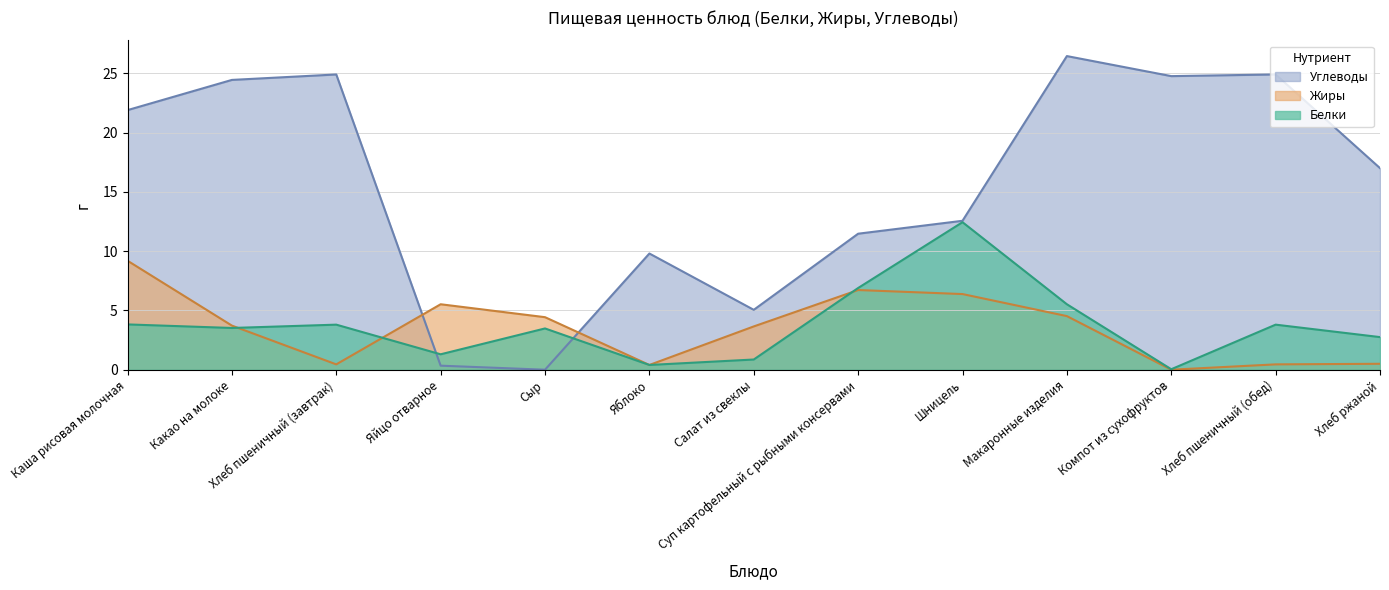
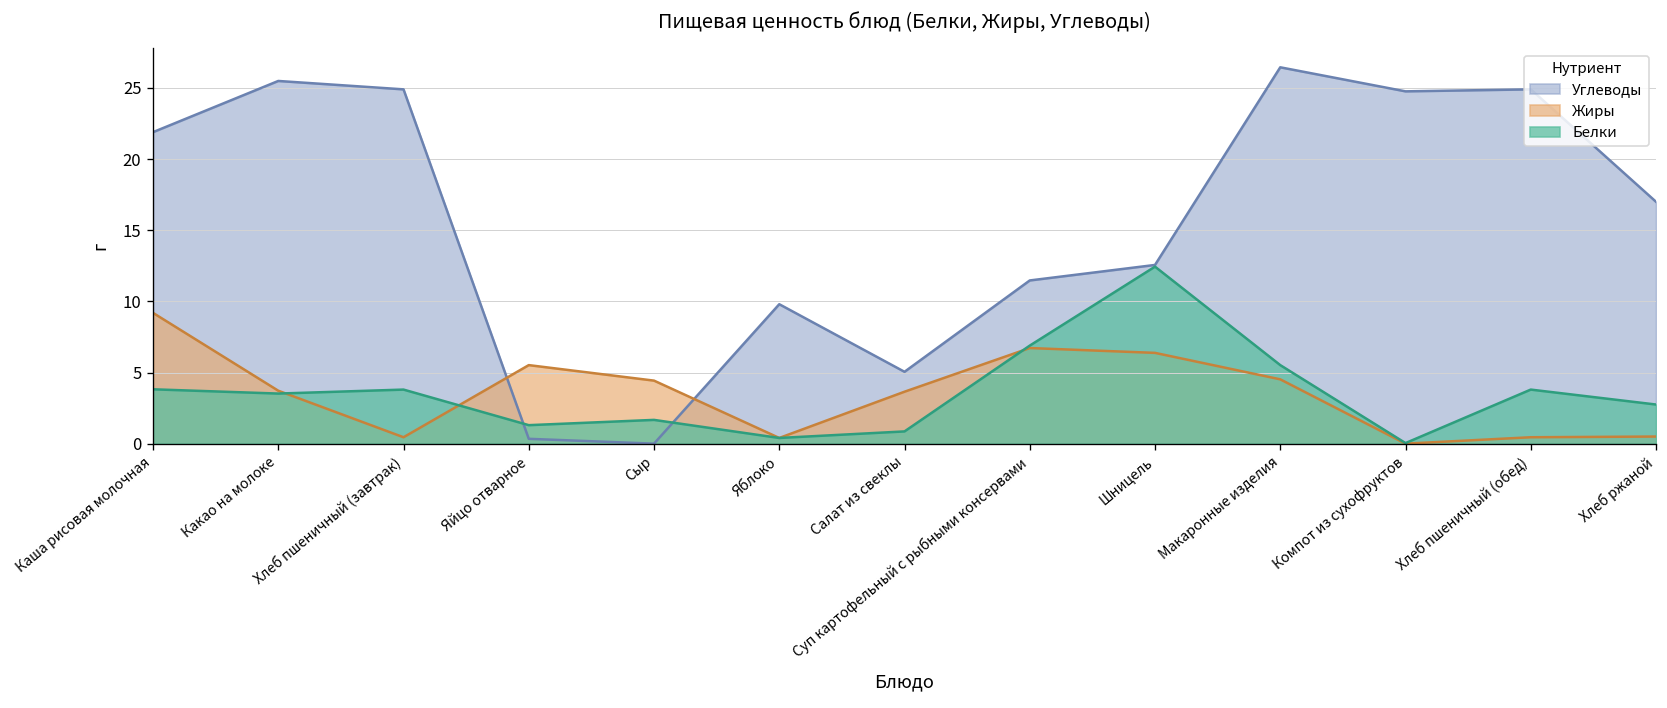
  {
    "Углеводы": {
      "Каша рисовая молочная": 21.9,
-     "Какао на молоке": 24.4,
+     "Какао на молоке": 25.5,
      "Хлеб пшеничный (завтрак)": 24.9,
      "Яйцо отварное": 0.3,
      "Сыр": 0.0,
      "Яблоко": 9.8,
      "Салат из свеклы": 5.1,
      "Суп картофельный с рыбными консервами": 11.5,
      "Макаронные изделия": 26.5,
      "Компот из сухофруктов": 24.8,
      "Хлеб ржаной": 17.0
    },
    "Жиры": {
      "Каша рисовая молочная": 9.2,
      "Хлеб пшеничный (завтрак)": 0.5,
      "Яйцо отварное": 5.5,
      "Сыр": 4.4,
      "Салат из свеклы": 3.7,
      "Шницель": 6.4,
      "Макаронные изделия": 4.5,
      "Хлеб пшеничный (обед)": 0.5,
      "Хлеб ржаной": 0.5
    },
    "Белки": {
      "Каша рисовая молочная": 3.8,
      "Хлеб пшеничный (завтрак)": 3.8,
      "Яйцо отварное": 1.3,
-     "Сыр": 3.5,
+     "Сыр": 1.7,
      "Салат из свеклы": 0.9,
      "Макаронные изделия": 5.5,
      "Хлеб пшеничный (обед)": 3.8,
      "Хлеб ржаной": 2.8
    }
  }
